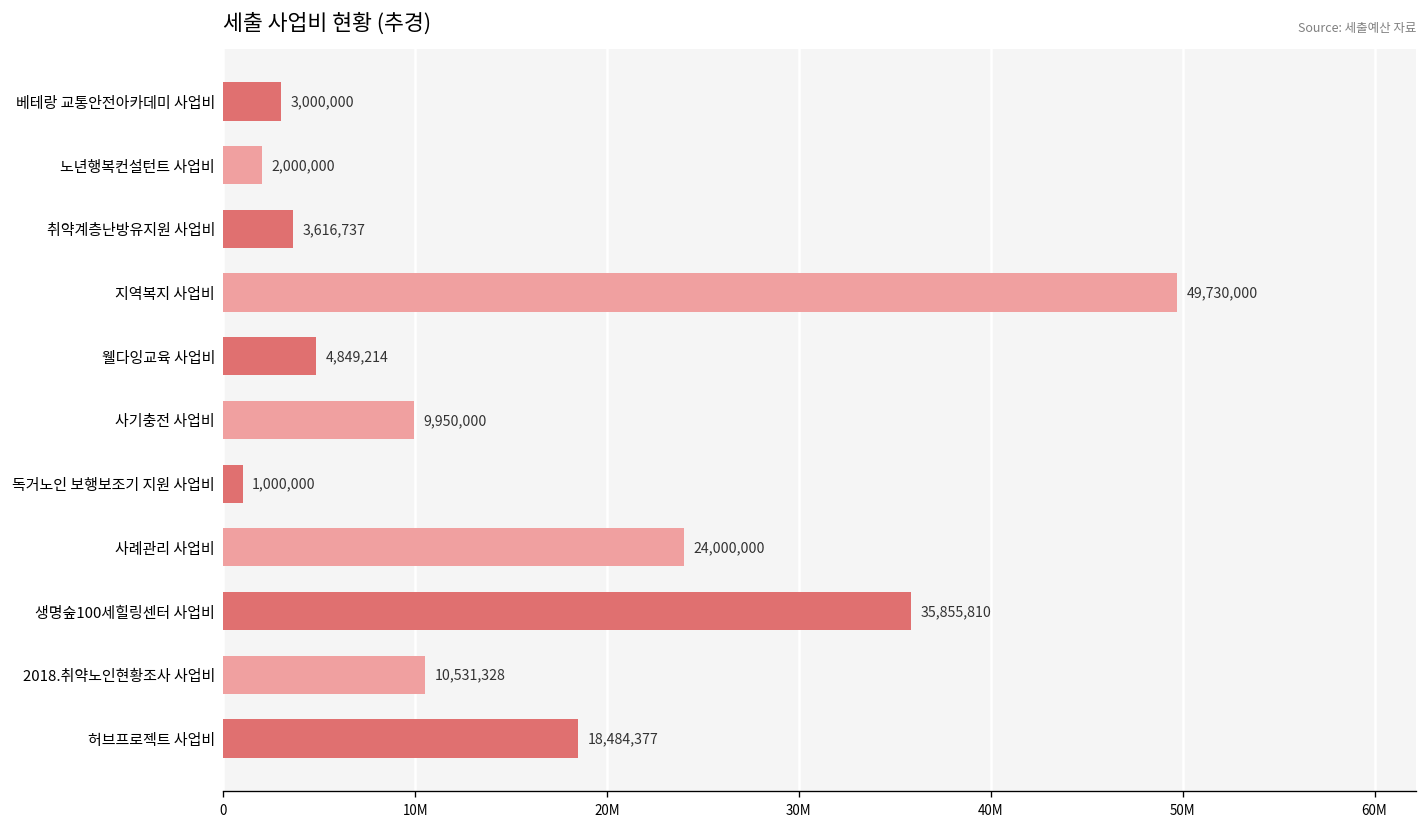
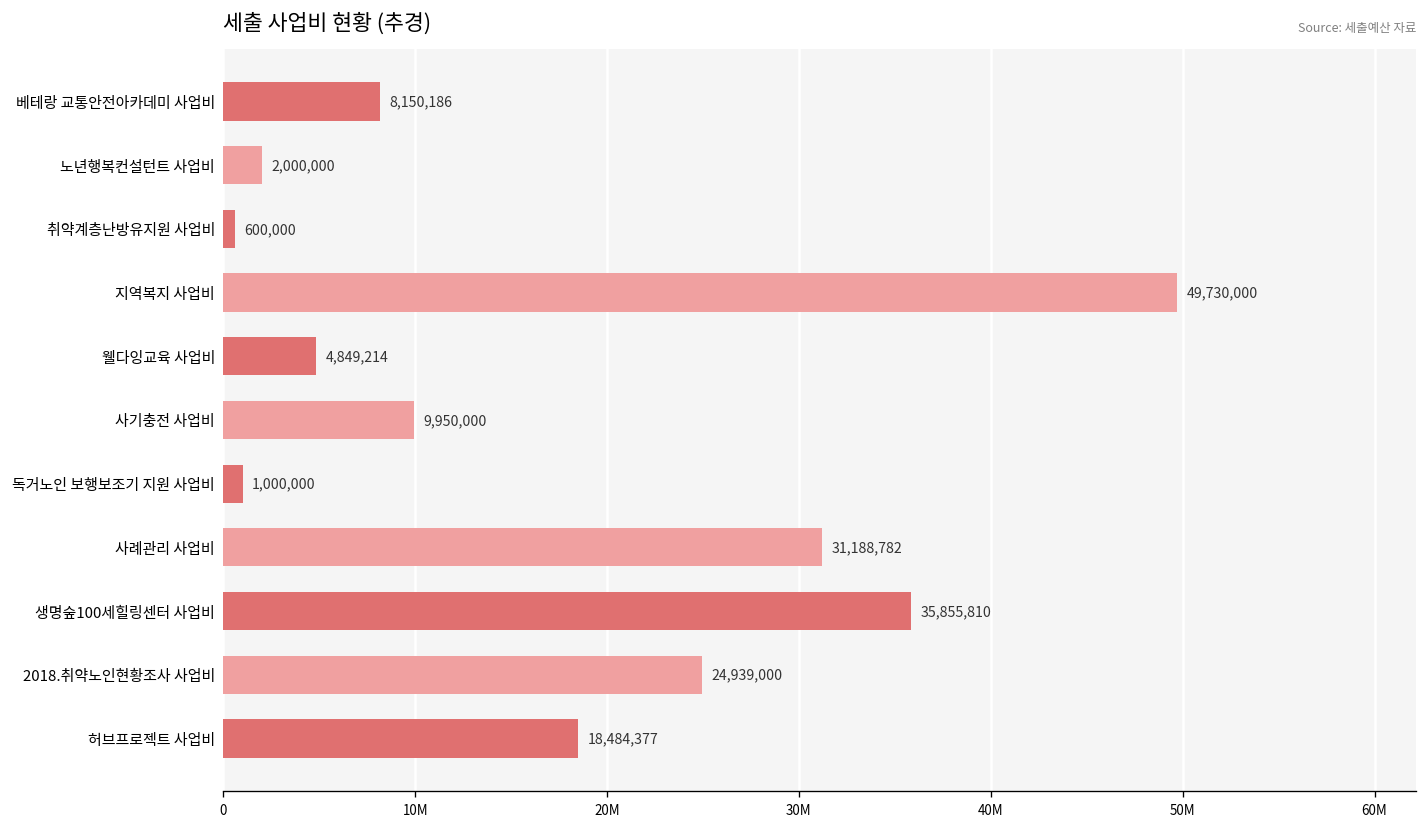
  {
-   "베테랑 교통안전아카데미 사업비": "3,000,000",
+   "베테랑 교통안전아카데미 사업비": "8,150,186",
    "노년행복컨설턴트 사업비": "2,000,000",
-   "취약계층난방유지원 사업비": "3,616,737",
+   "취약계층난방유지원 사업비": "600,000",
    "지역복지 사업비": "49,730,000",
    "웰다잉교육 사업비": "4,849,214",
    "사기충전 사업비": "9,950,000",
    "독거노인 보행보조기 지원 사업비": "1,000,000",
-   "사례관리 사업비": "24,000,000",
+   "사례관리 사업비": "31,188,782",
    "생명숲100세힐링센터 사업비": "35,855,810",
-   "2018.취약노인현황조사 사업비": "10,531,328",
+   "2018.취약노인현황조사 사업비": "24,939,000",
    "허브프로젝트 사업비": "18,484,377"
  }
